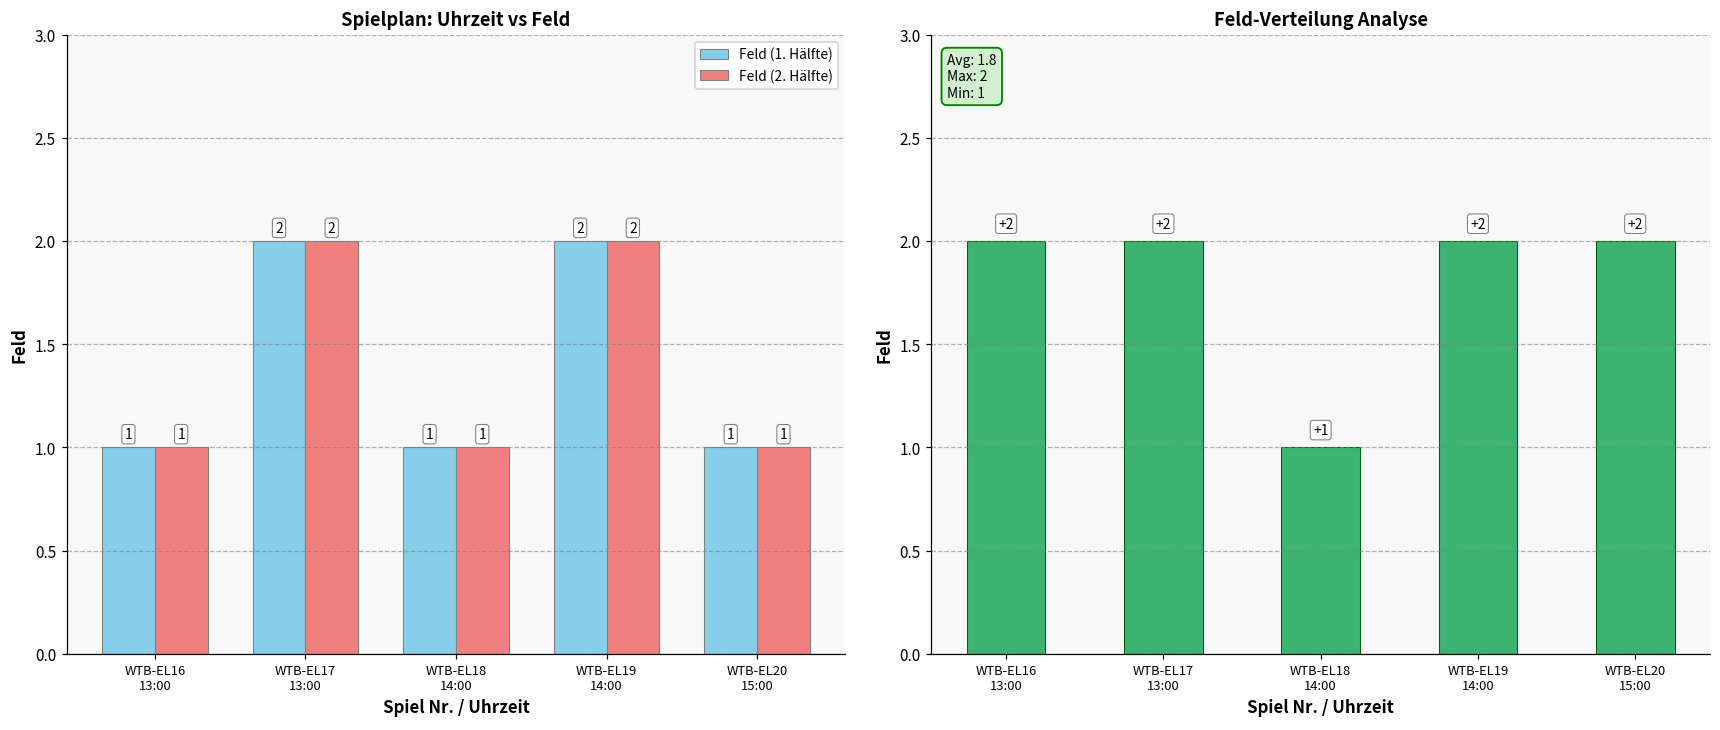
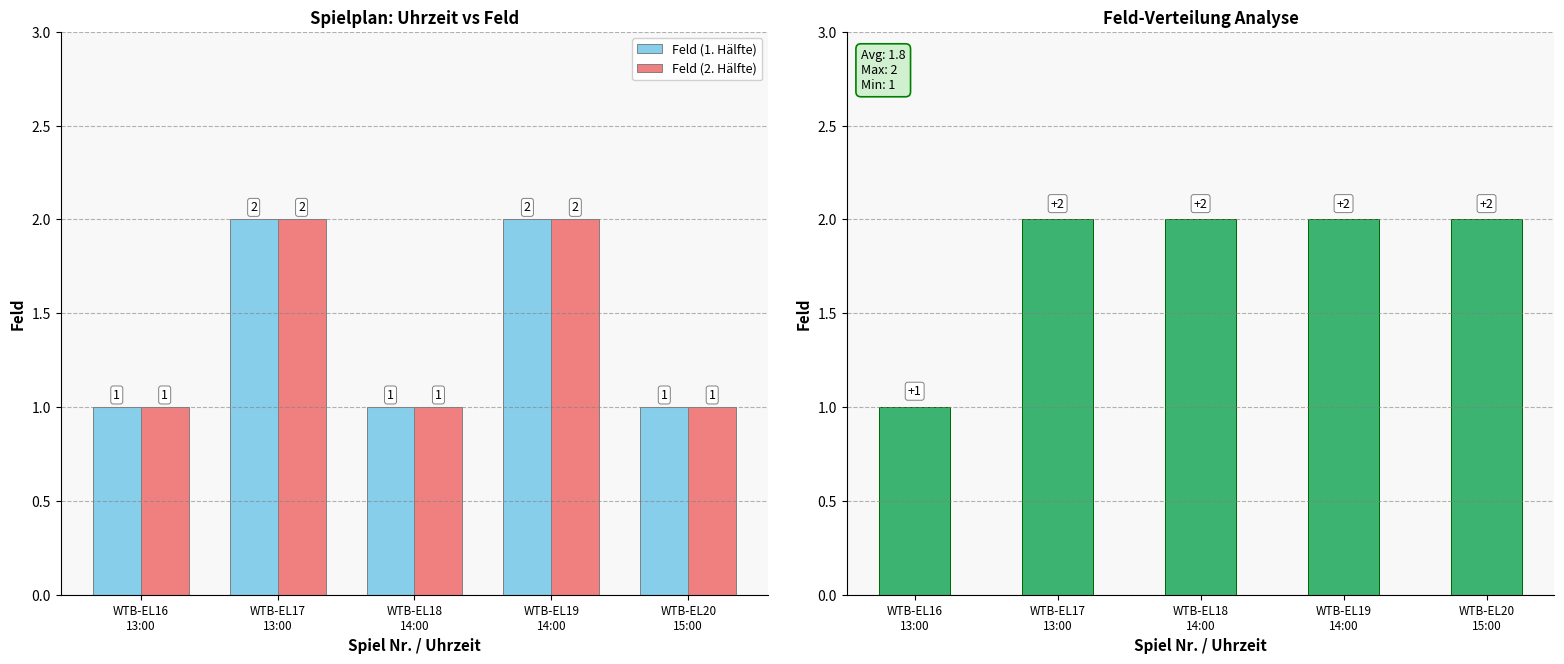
  {
    "Feld-Verteilung Analyse": {
-     "WTB-EL16 13:00": "+2",
-     "WTB-EL18 14:00": "+1"
+     "WTB-EL16 13:00": "+1",
+     "WTB-EL18 14:00": "+2"
    }
  }
